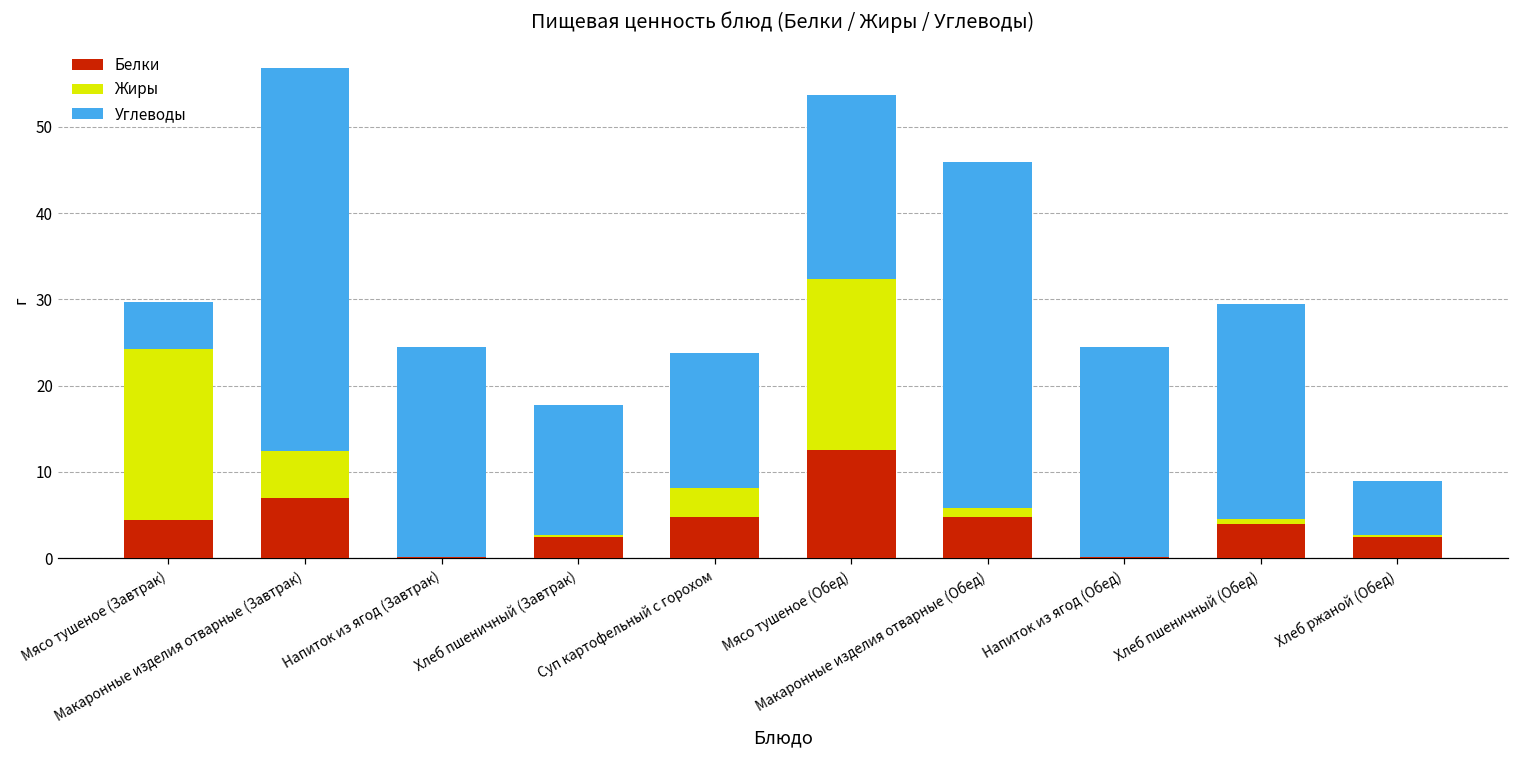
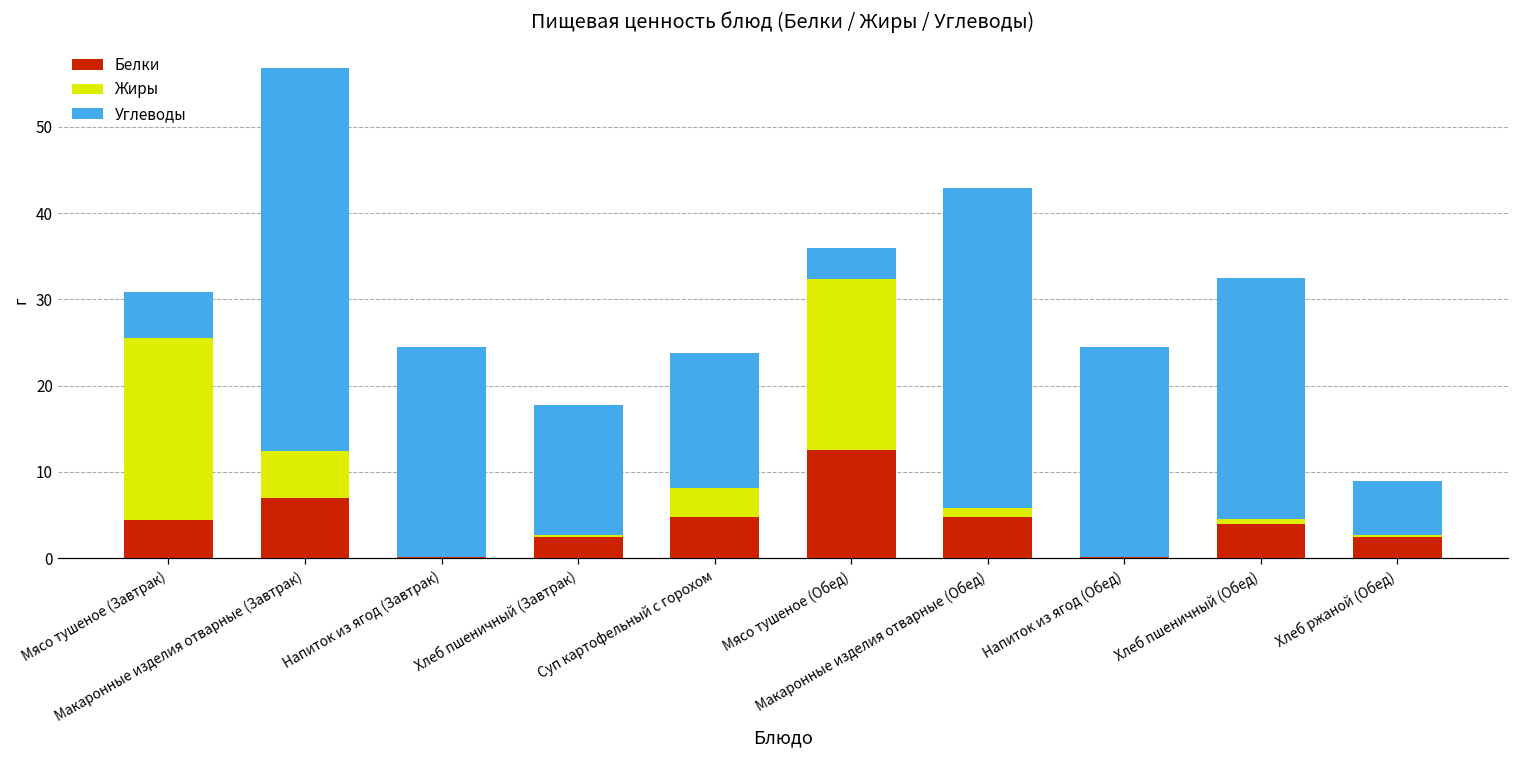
  {
    "Белки": {
      "Мясо тушеное (Завтрак)": 4,
      "Макаронные изделия отварные (Завтрак)": 7,
      "Хлеб пшеничный (Завтрак)": 2,
      "Суп картофельный с горохом": 5,
      "Мясо тушеное (Обед)": 13,
      "Макаронные изделия отварные (Обед)": 5,
      "Хлеб пшеничный (Обед)": 4,
      "Хлеб ржаной (Обед)": 2
    },
    "Жиры": {
-     "Мясо тушеное (Завтрак)": 20,
+     "Мясо тушеное (Завтрак)": 21,
      "Макаронные изделия отварные (Завтрак)": 5,
      "Суп картофельный с горохом": 3,
      "Мясо тушеное (Обед)": 20,
      "Макаронные изделия отварные (Обед)": 1,
      "Хлеб пшеничный (Обед)": 1
    },
    "Углеводы": {
      "Мясо тушеное (Завтрак)": 5,
      "Макаронные изделия отварные (Завтрак)": 45,
      "Напиток из ягод (Завтрак)": 24,
      "Хлеб пшеничный (Завтрак)": 15,
      "Суп картофельный с горохом": 16,
-     "Мясо тушеное (Обед)": 21,
-     "Макаронные изделия отварные (Обед)": 40,
+     "Мясо тушеное (Обед)": 4,
+     "Макаронные изделия отварные (Обед)": 37,
      "Напиток из ягод (Обед)": 24,
-     "Хлеб пшеничный (Обед)": 25,
+     "Хлеб пшеничный (Обед)": 28,
      "Хлеб ржаной (Обед)": 6
    }
  }
